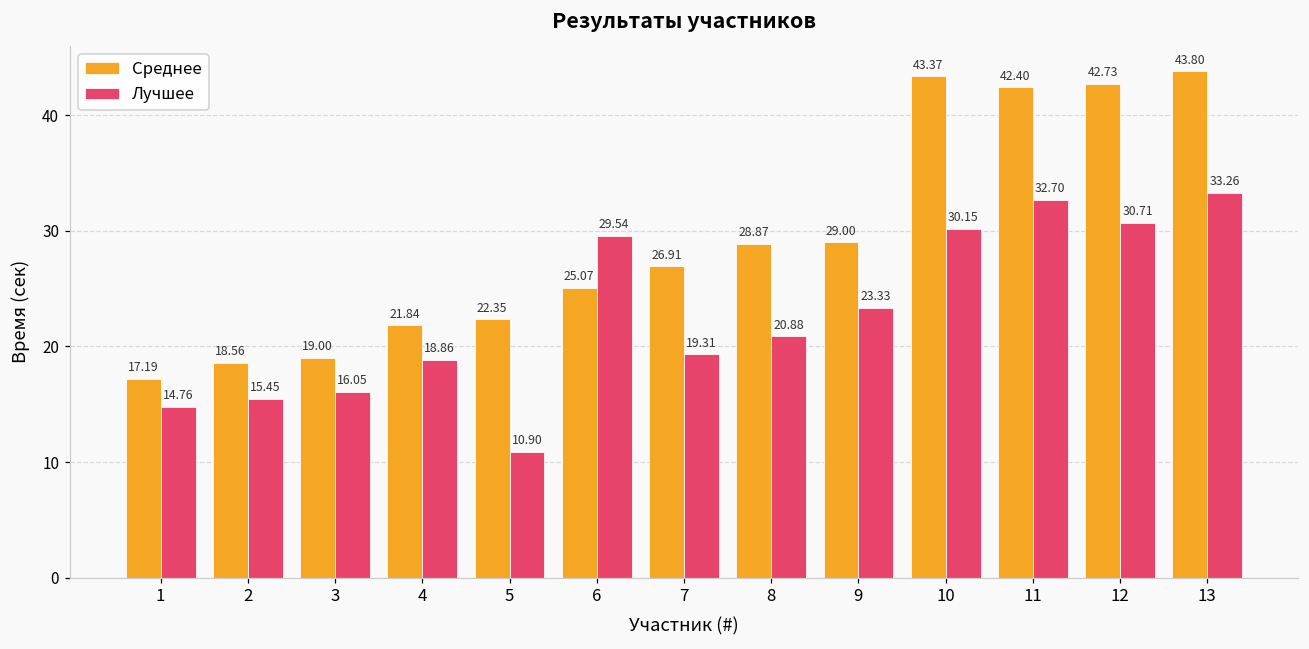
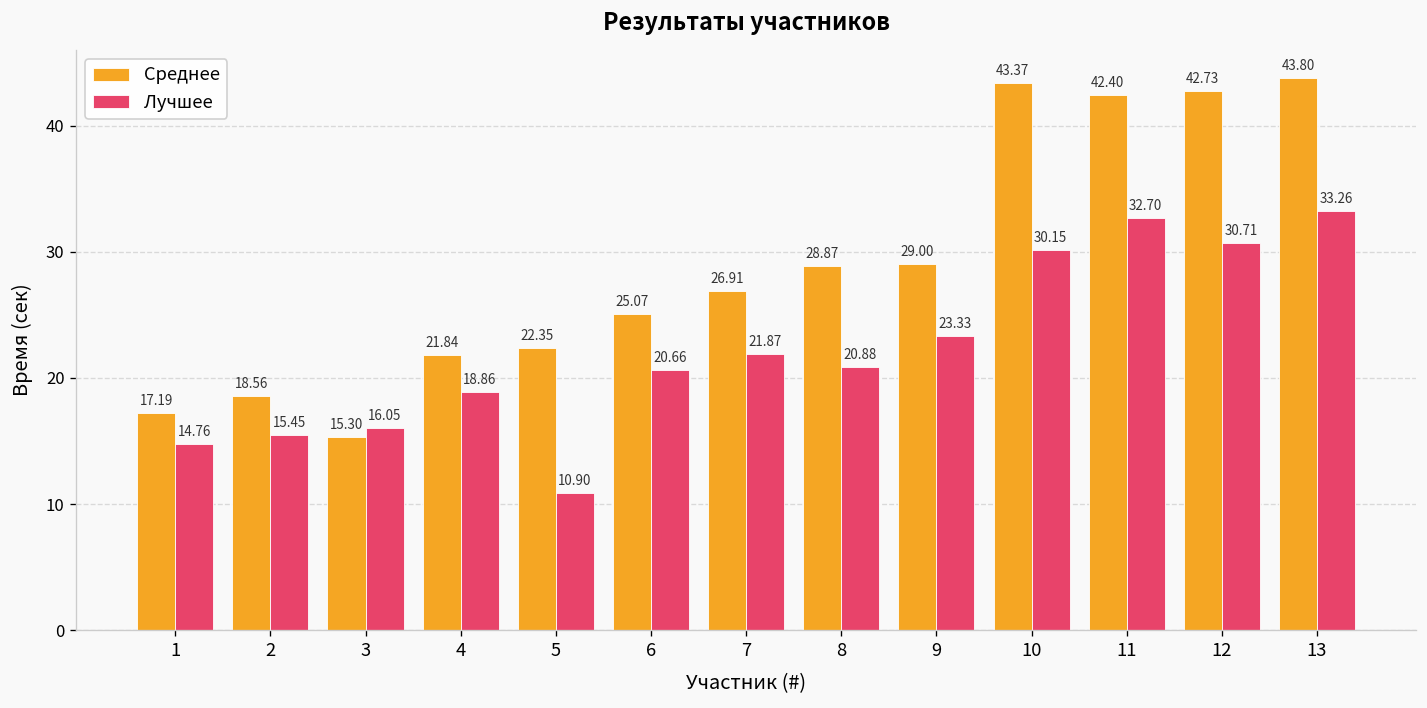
  {
    "Среднее": {
      "1": 17.19,
      "2": 18.56,
-     "3": 19.00,
+     "3": 15.30,
      "4": 21.84,
      "5": 22.35,
      "6": 25.07,
      "7": 26.91,
      "8": 28.87,
      "9": 29.00,
      "10": 43.37,
      "11": 42.40,
      "12": 42.73,
      "13": 43.80
    },
    "Лучшее": {
      "1": 14.76,
      "2": 15.45,
      "3": 16.05,
      "4": 18.86,
      "5": 10.90,
-     "6": 29.54,
-     "7": 19.31,
+     "6": 20.66,
+     "7": 21.87,
      "8": 20.88,
      "9": 23.33,
      "10": 30.15,
      "11": 32.70,
      "12": 30.71,
      "13": 33.26
    }
  }
